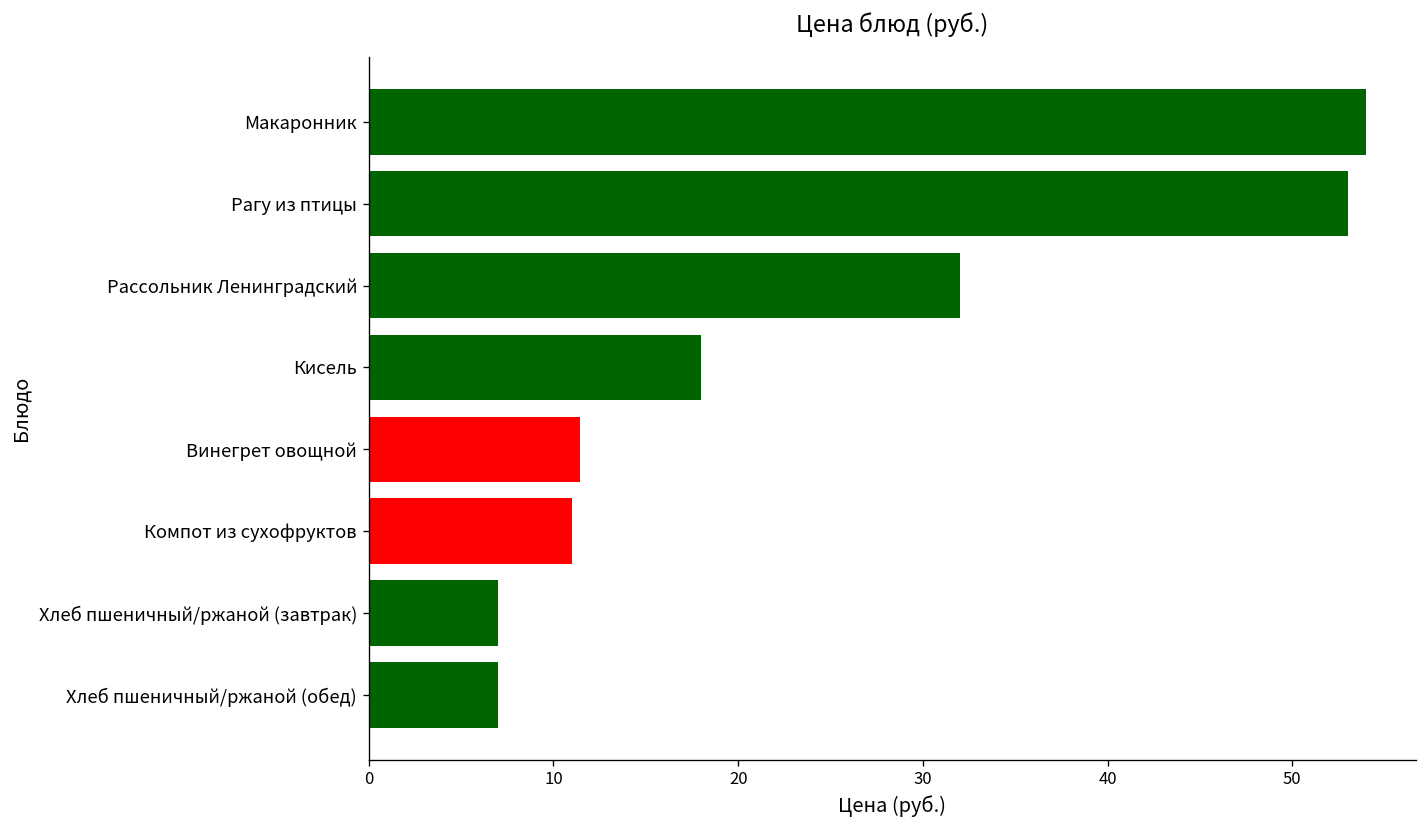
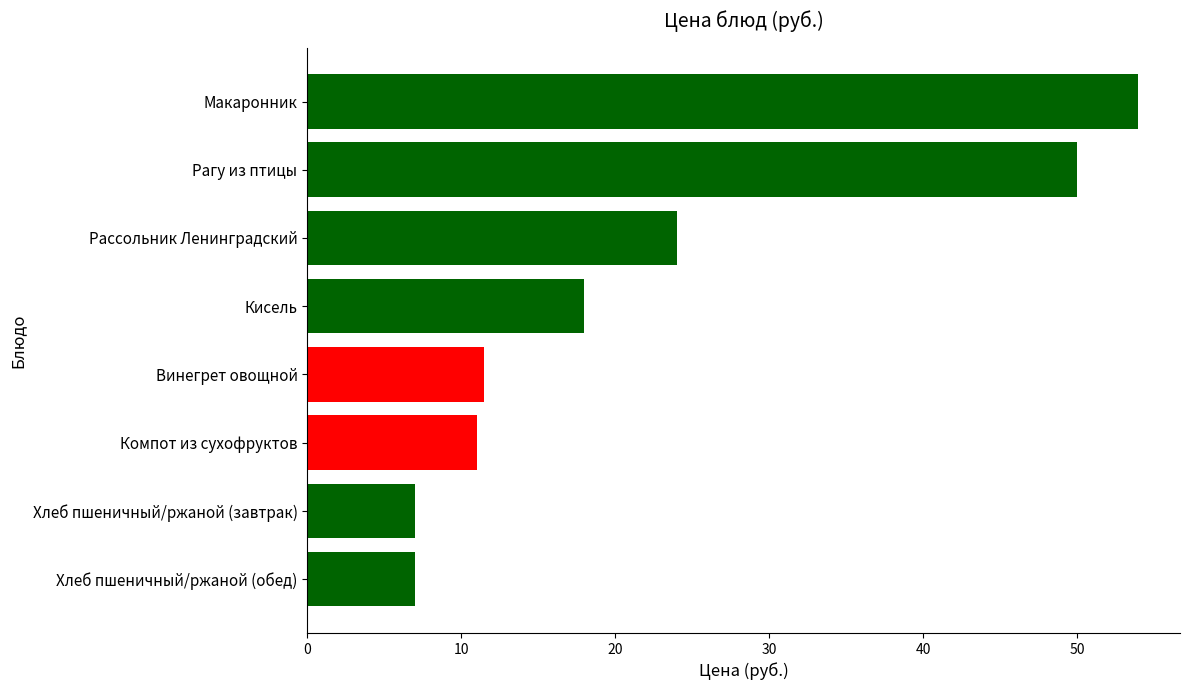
  {
    "Макаронник": 54,
-   "Рагу из птицы": 53,
-   "Рассольник Ленинградский": 32,
+   "Рагу из птицы": 50,
+   "Рассольник Ленинградский": 24,
    "Кисель": 18,
    "Винегрет овощной": 11.5,
    "Компот из сухофруктов": 11,
    "Хлеб пшеничный/ржаной (завтрак)": 7,
    "Хлеб пшеничный/ржаной (обед)": 7
  }
